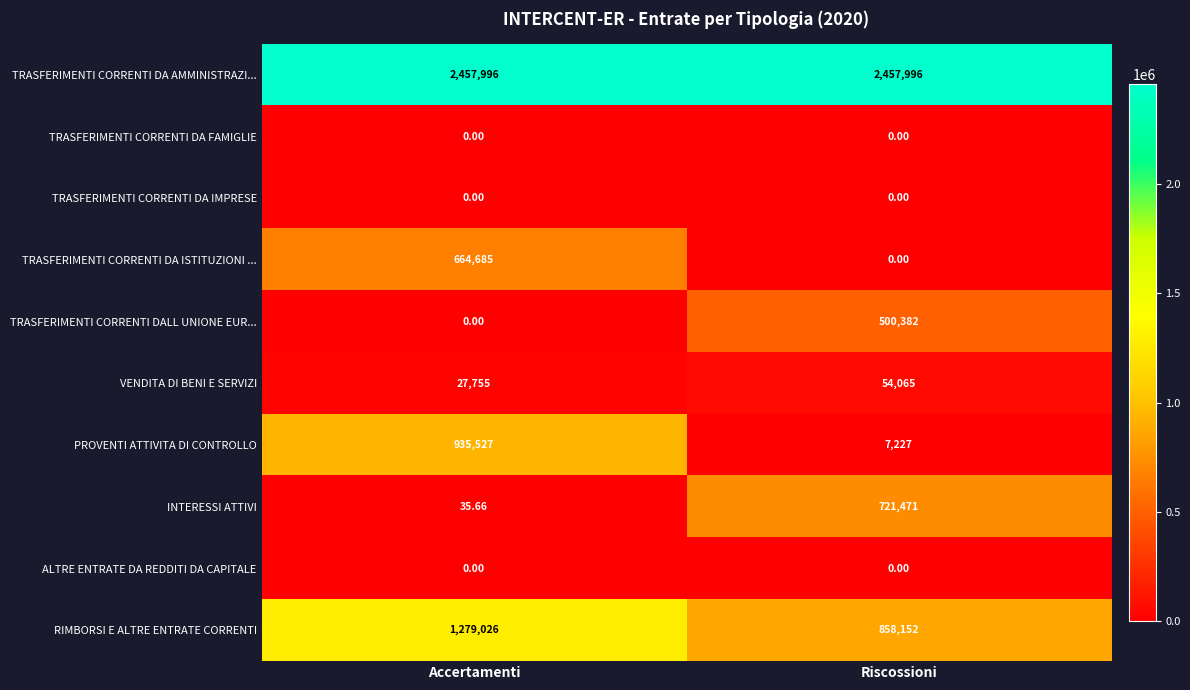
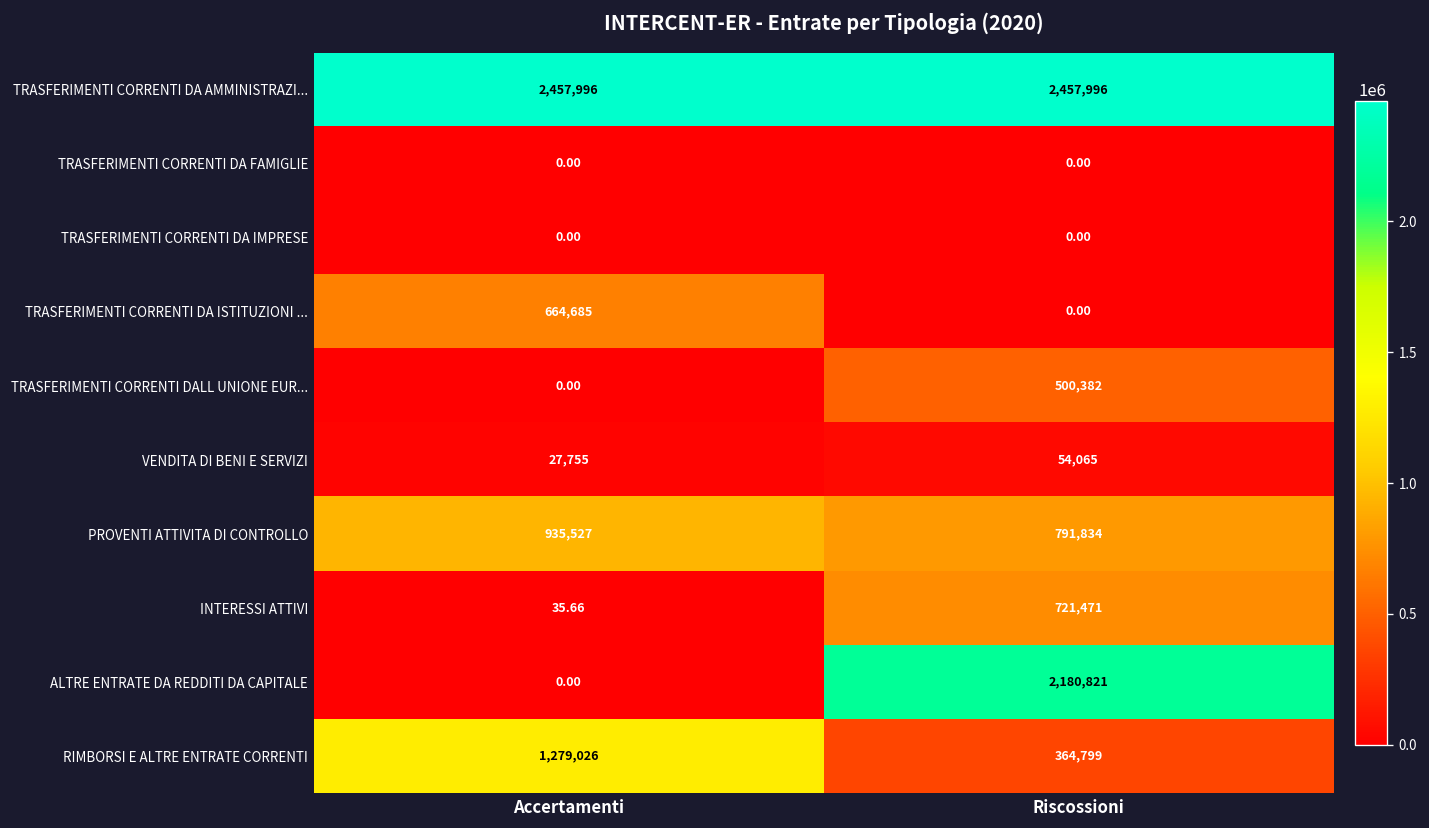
  {
    "TRASFERIMENTI CORRENTI DA AMMINISTRAZI...": {
      "Accertamenti": "2,457,996",
      "Riscossioni": "2,457,996"
    },
    "TRASFERIMENTI CORRENTI DA FAMIGLIE": {
      "Accertamenti": "0.00",
      "Riscossioni": "0.00"
    },
    "TRASFERIMENTI CORRENTI DA IMPRESE": {
      "Accertamenti": "0.00",
      "Riscossioni": "0.00"
    },
    "TRASFERIMENTI CORRENTI DA ISTITUZIONI ...": {
      "Accertamenti": "664,685",
      "Riscossioni": "0.00"
    },
    "TRASFERIMENTI CORRENTI DALL UNIONE EUR...": {
      "Accertamenti": "0.00",
      "Riscossioni": "500,382"
    },
    "VENDITA DI BENI E SERVIZI": {
      "Accertamenti": "27,755",
      "Riscossioni": "54,065"
    },
    "PROVENTI ATTIVITA DI CONTROLLO": {
      "Accertamenti": "935,527",
-     "Riscossioni": "7,227"
+     "Riscossioni": "791,834"
    },
    "INTERESSI ATTIVI": {
      "Accertamenti": "35.66",
      "Riscossioni": "721,471"
    },
    "ALTRE ENTRATE DA REDDITI DA CAPITALE": {
      "Accertamenti": "0.00",
-     "Riscossioni": "0.00"
+     "Riscossioni": "2,180,821"
    },
    "RIMBORSI E ALTRE ENTRATE CORRENTI": {
      "Accertamenti": "1,279,026",
-     "Riscossioni": "858,152"
+     "Riscossioni": "364,799"
    }
  }
